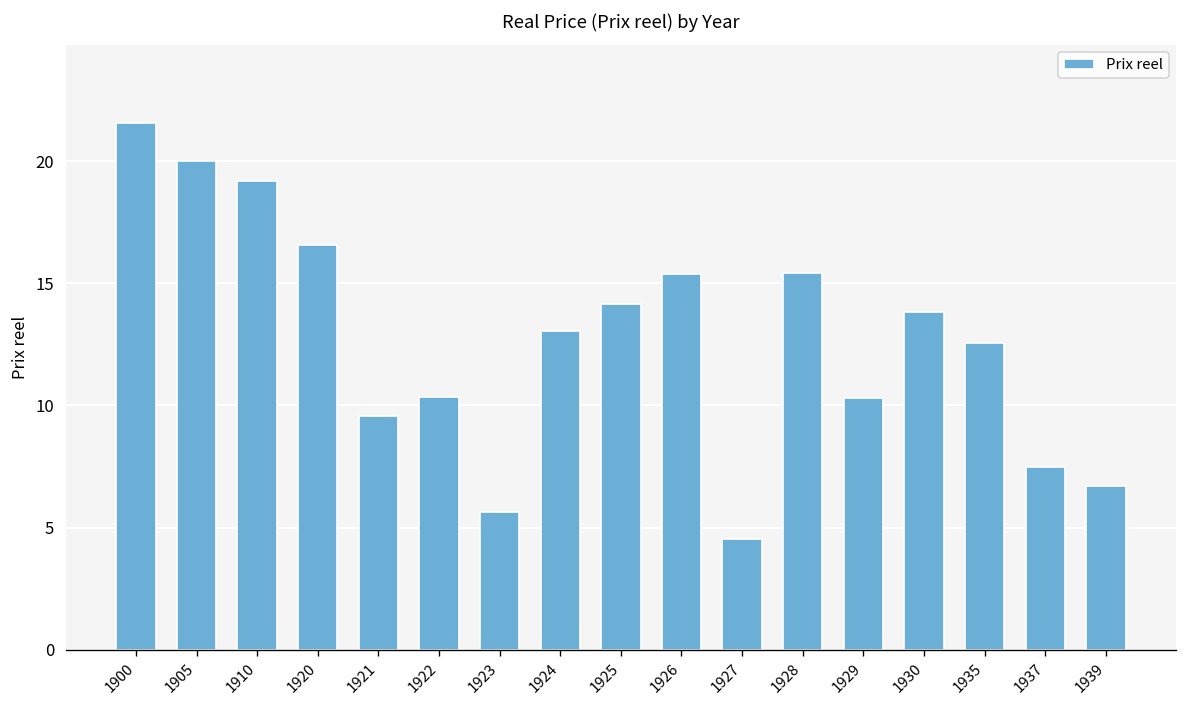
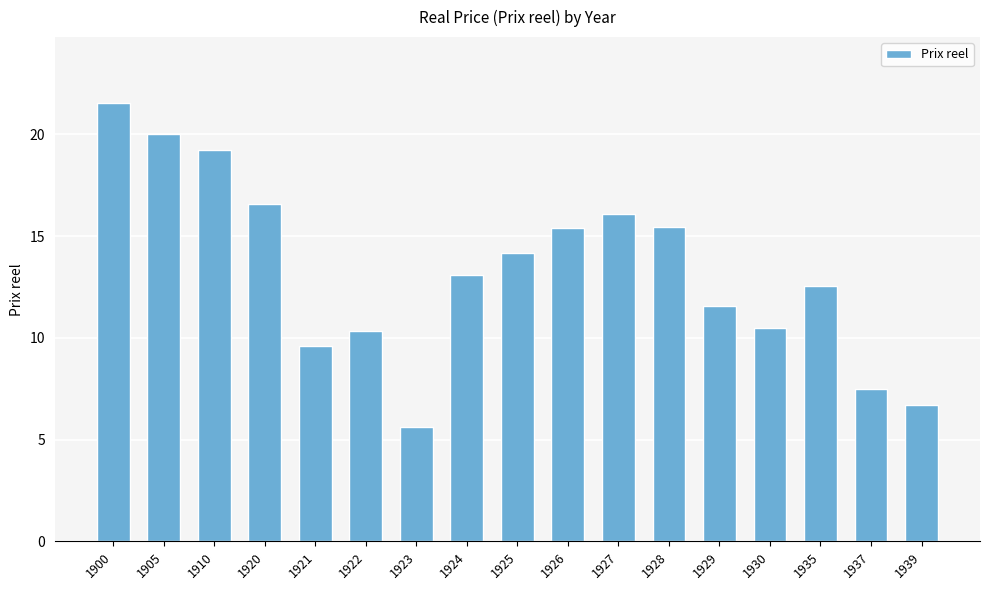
  {
    "1900": 21.6,
    "1905": 20.0,
    "1910": 19.2,
    "1920": 16.6,
    "1921": 9.6,
    "1922": 10.4,
    "1923": 5.6,
    "1924": 13.1,
    "1925": 14.2,
    "1926": 15.4,
-   "1927": 4.5,
+   "1927": 16.1,
    "1928": 15.4,
-   "1929": 10.3,
-   "1930": 13.8,
+   "1929": 11.6,
+   "1930": 10.5,
    "1935": 12.5,
    "1937": 7.5,
    "1939": 6.7
  }
